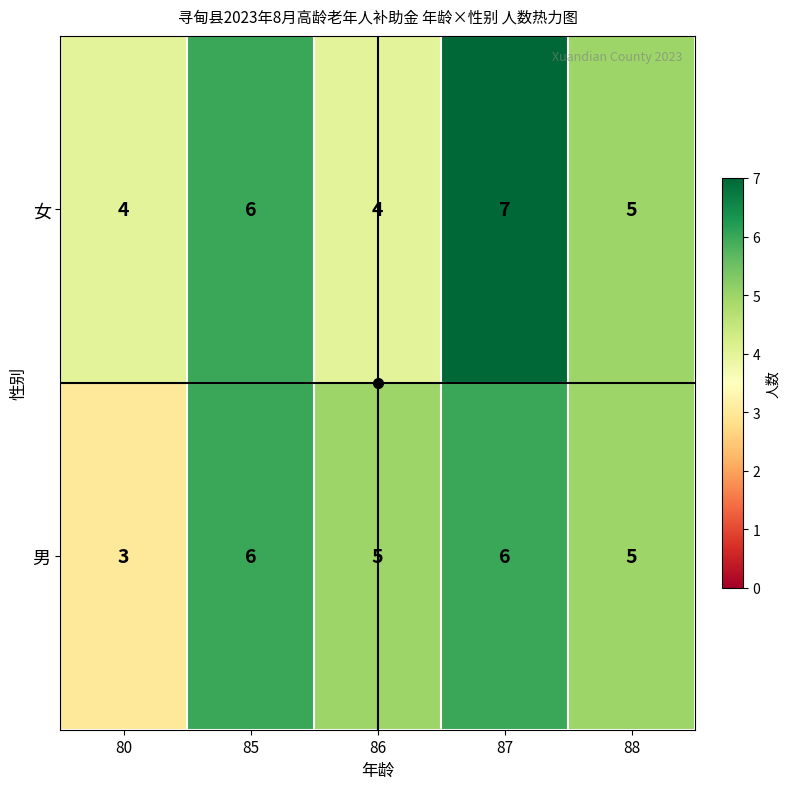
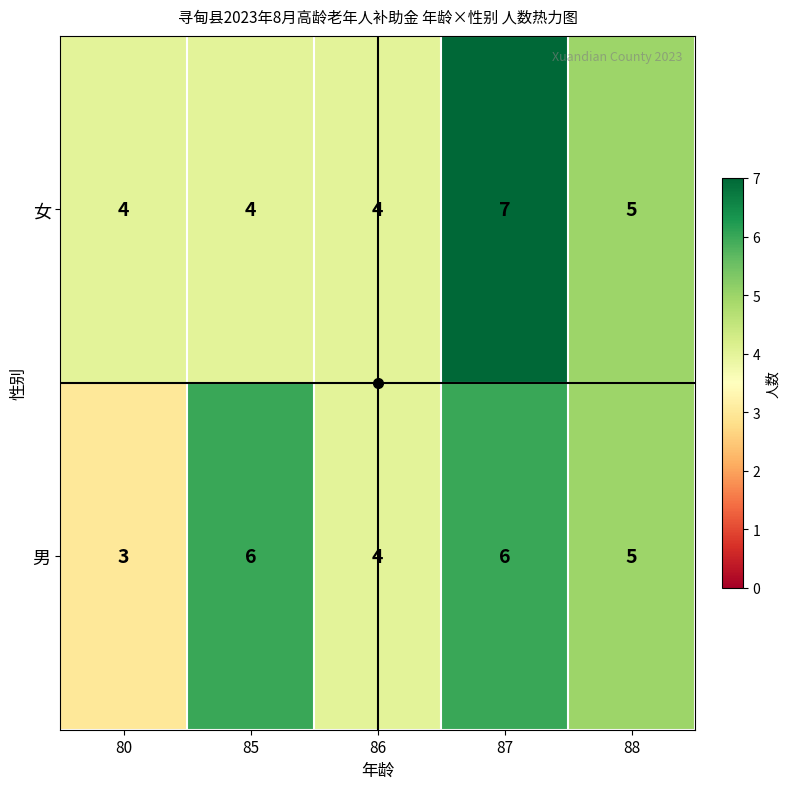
  {
    "女": {
      "80": 4,
-     "85": 6,
+     "85": 4,
      "86": 4,
      "87": 7
    },
    "男": {
      "80": 3,
      "85": 6,
-     "86": 5,
+     "86": 4,
      "87": 6,
      "88": 5
    }
  }
